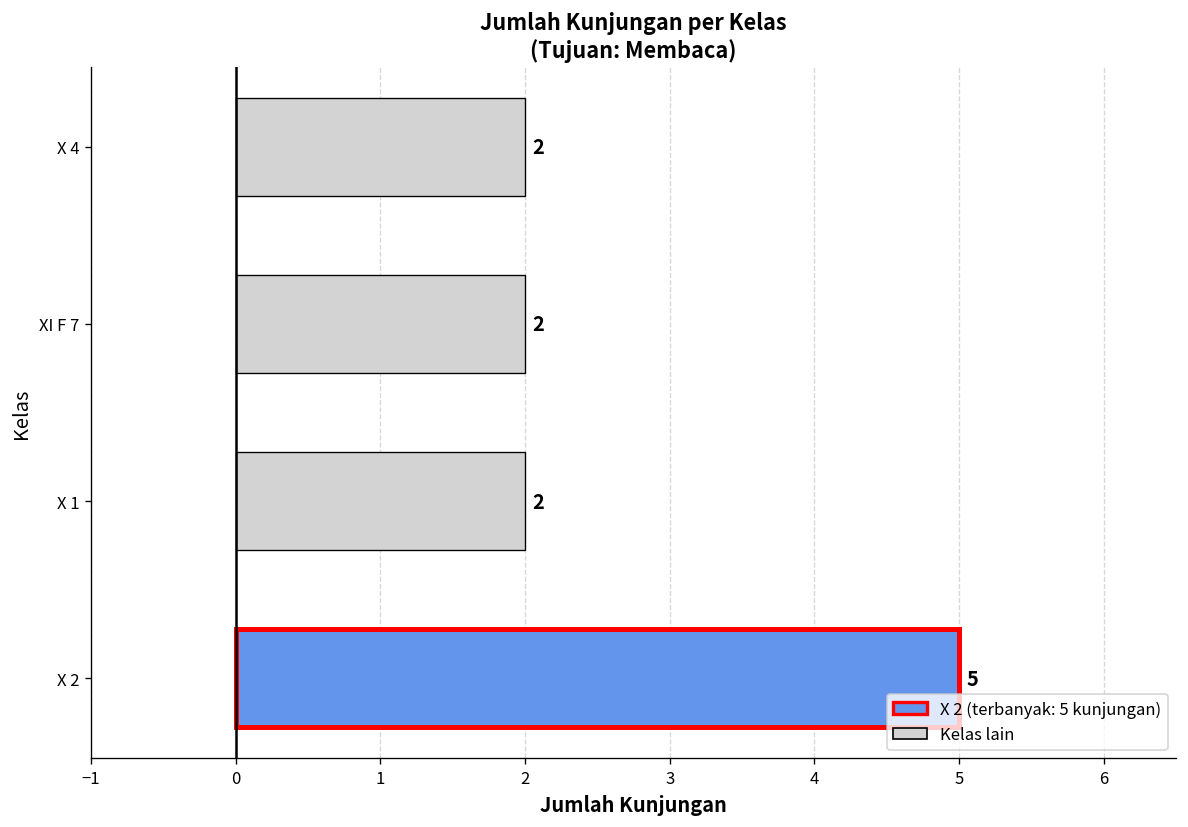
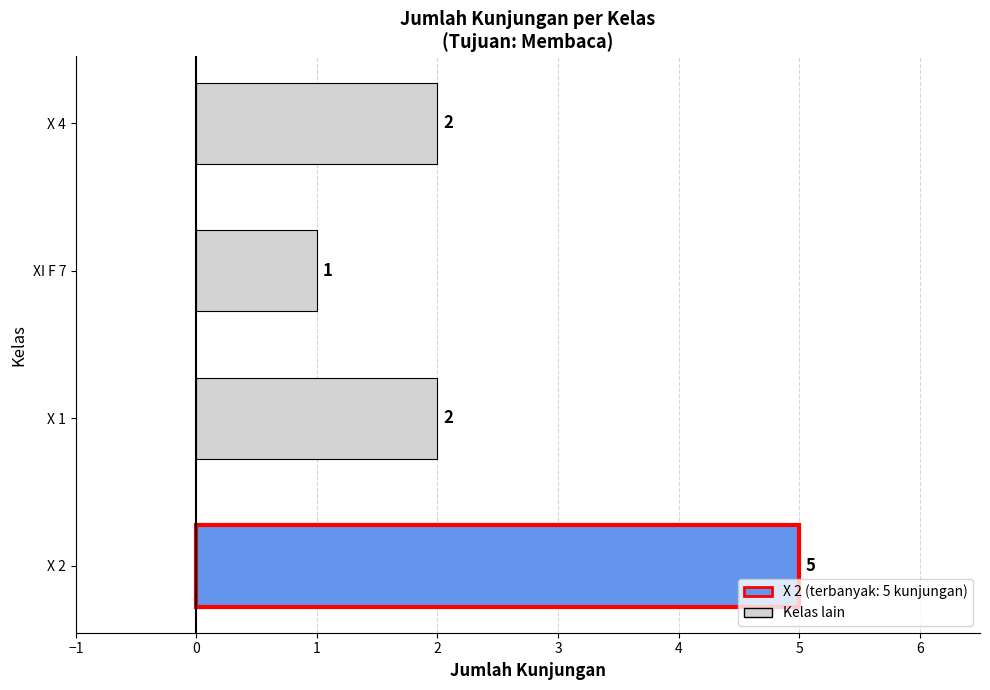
  {
    "X 4": 2,
-   "XI F 7": 2,
+   "XI F 7": 1,
    "X 1": 2,
    "X 2": 5
  }
